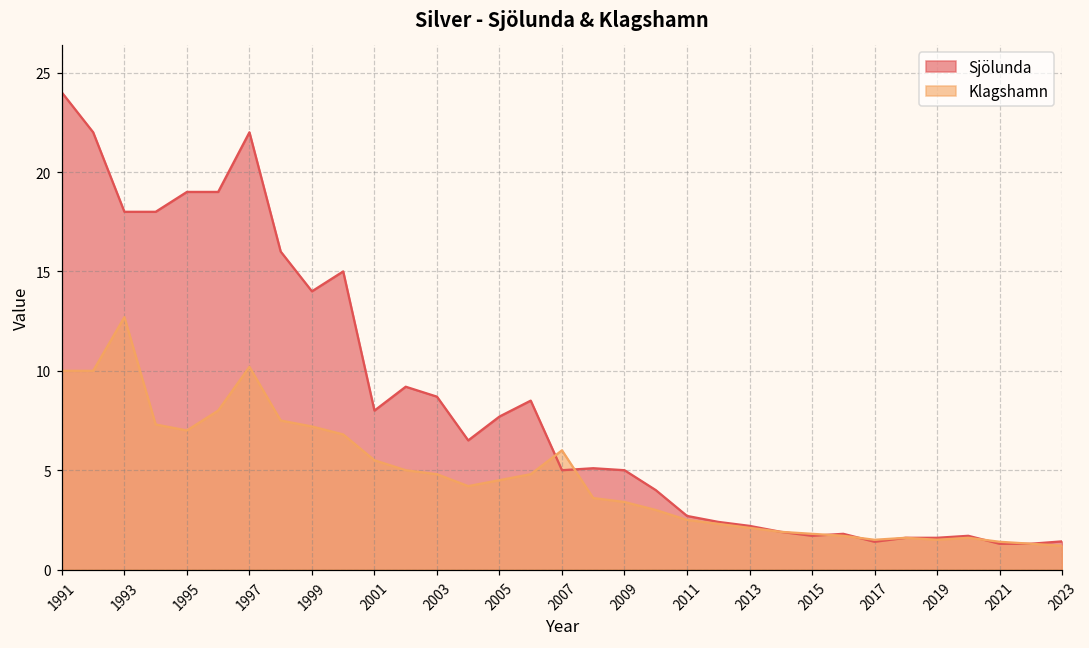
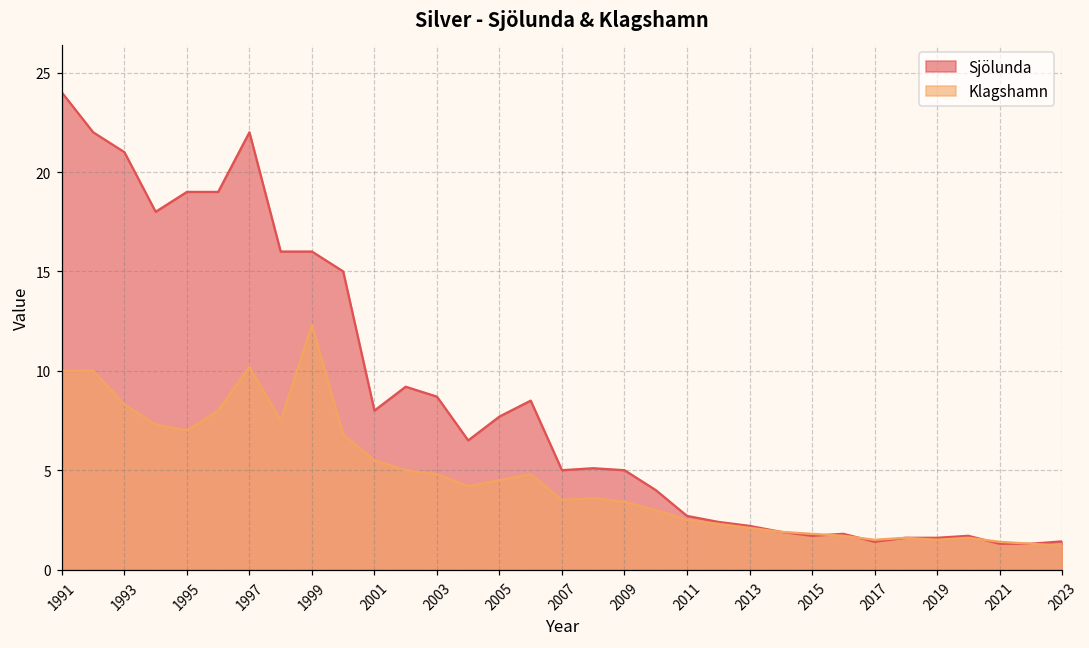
  {
    "Sjölunda": {
      "1991": 24,
-     "1993": 18,
+     "1993": 21,
      "1995": 19,
      "1997": 22,
-     "1999": 14,
+     "1999": 16,
      "2001": 8,
      "2003": 8.7,
      "2005": 7.7,
      "2007": 5,
      "2009": 5,
      "2011": 2.7,
      "2023": 1.4
    },
    "Klagshamn": {
      "1991": 10.0,
-     "1993": 12.7,
+     "1993": 8.3,
      "1995": 7.0,
      "1997": 10.2,
-     "1999": 7.2,
+     "1999": 12.3,
      "2001": 5.5,
      "2003": 4.8,
      "2005": 4.5,
-     "2007": 6.0,
+     "2007": 3.5,
      "2009": 3.4,
      "2011": 2.5,
      "2023": 1.2
    }
  }
